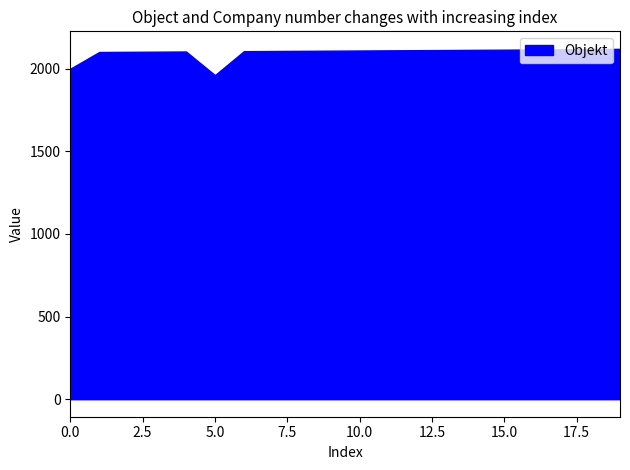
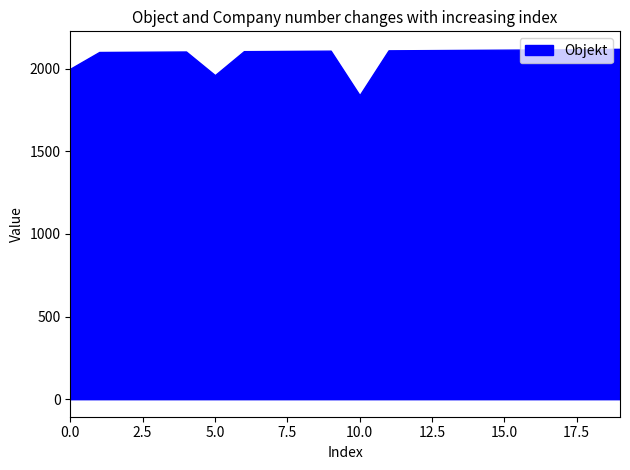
  {
    "0.0": 2000,
    "5.0": 1960,
-   "10.0": 2110,
+   "10.0": 1840,
    "15.0": 2120
  }
